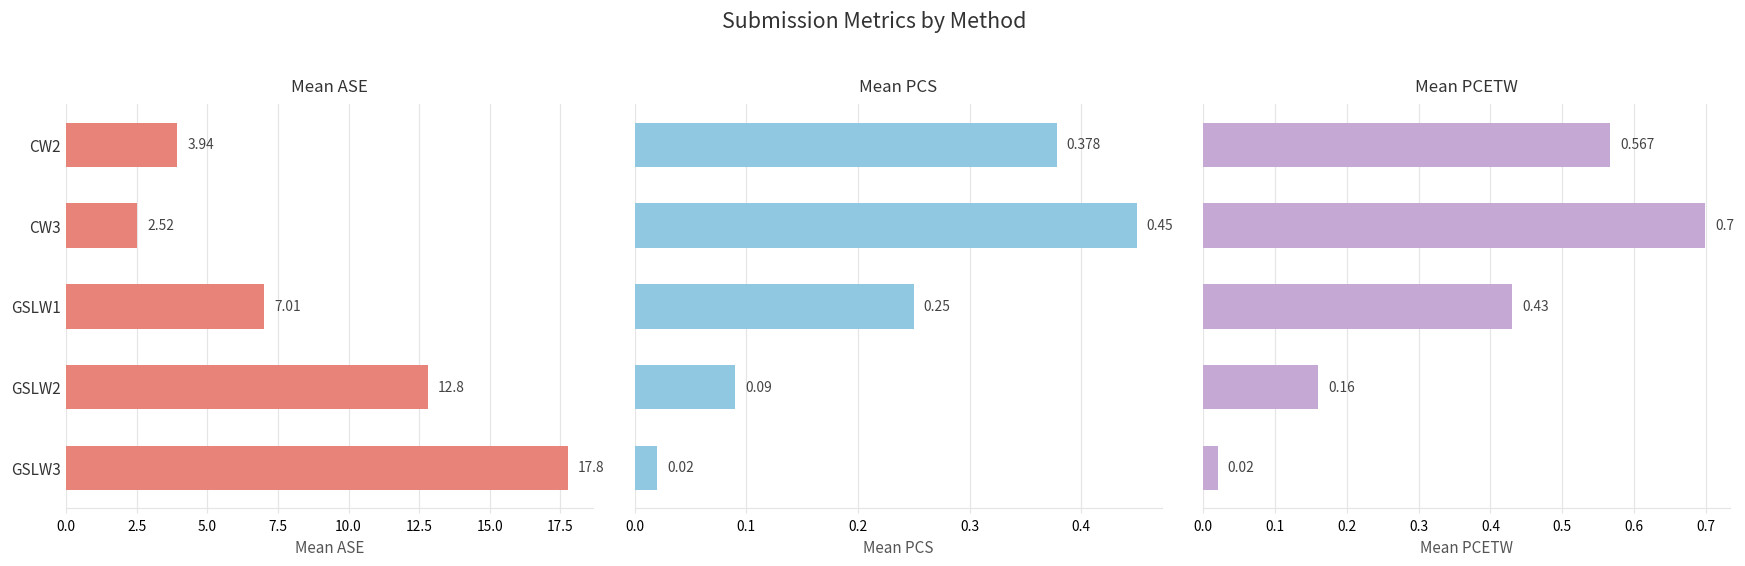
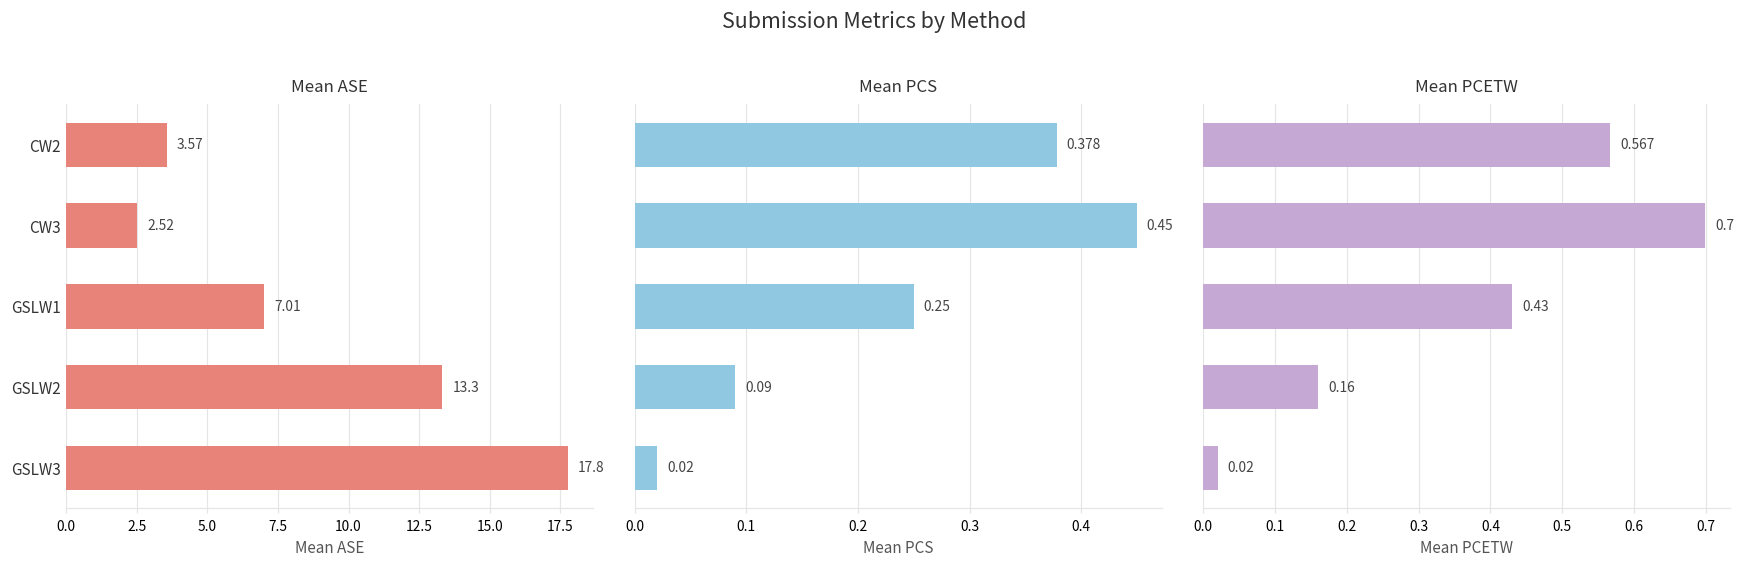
  {
    "Mean ASE": {
-     "CW2": 3.94,
+     "CW2": 3.57,
      "CW3": 2.52,
      "GSLW1": 7.01,
-     "GSLW2": 12.8,
+     "GSLW2": 13.3,
      "GSLW3": 17.8
    }
  }
